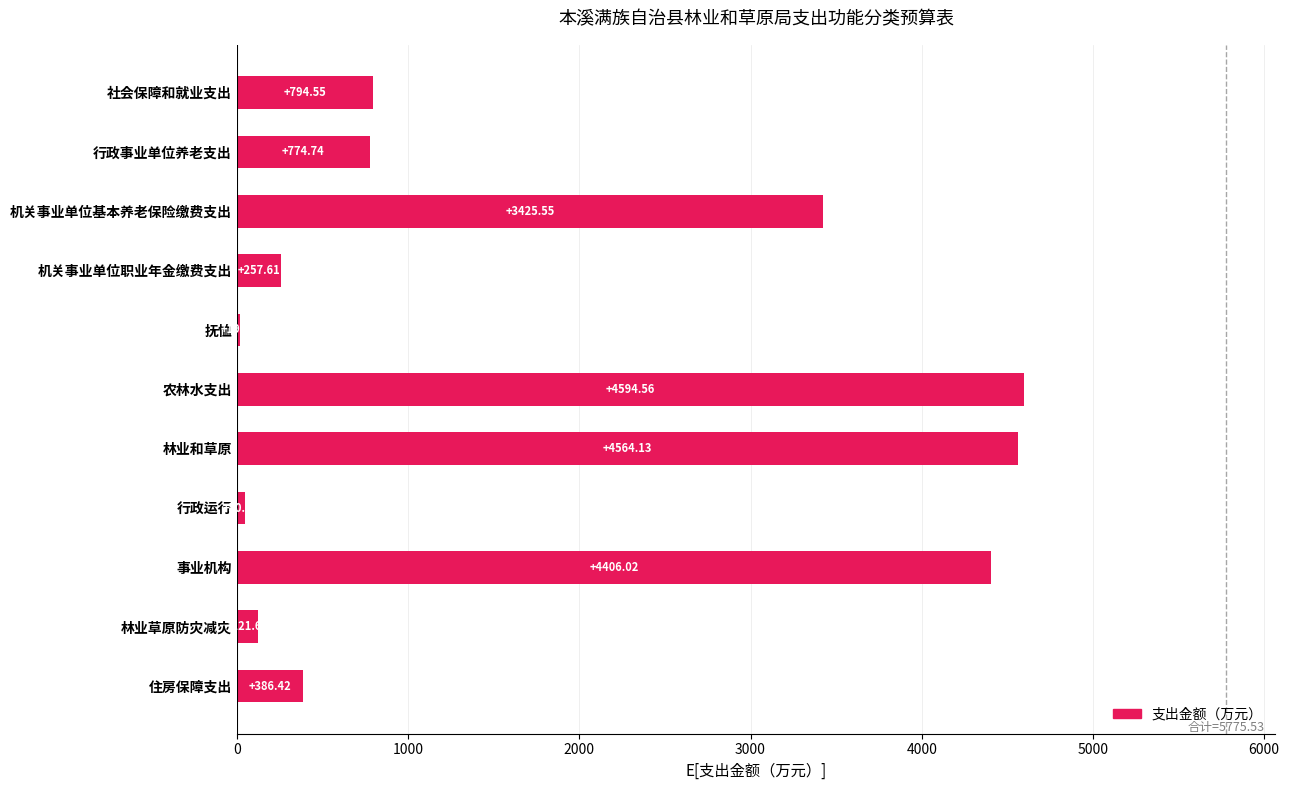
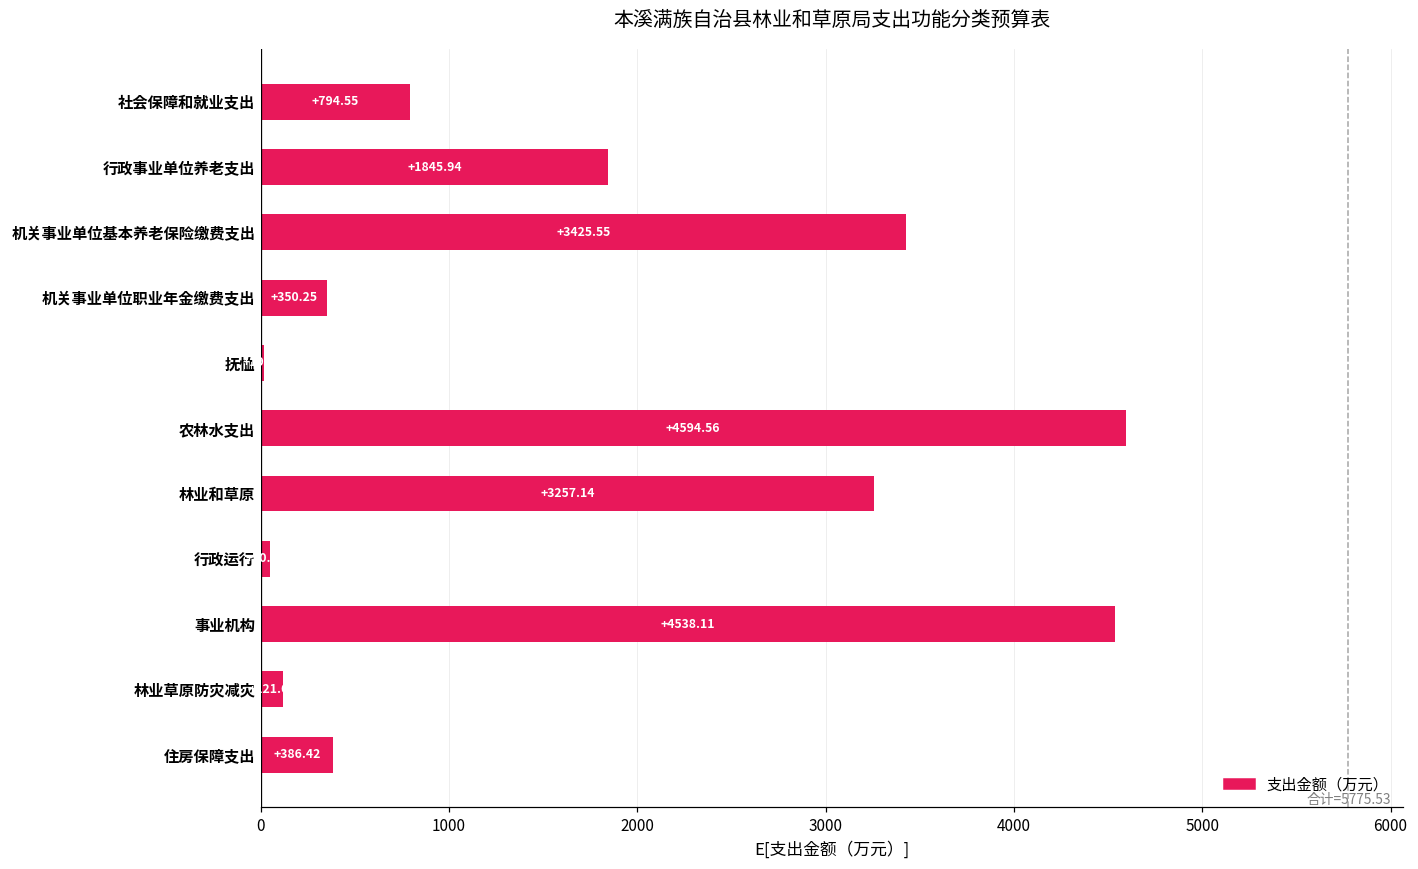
  {
    "社会保障和就业支出": "+794.55",
-   "行政事业单位养老支出": "+774.74",
+   "行政事业单位养老支出": "+1845.94",
    "机关事业单位基本养老保险缴费支出": "+3425.55",
-   "机关事业单位职业年金缴费支出": "+257.61",
+   "机关事业单位职业年金缴费支出": "+350.25",
    "农林水支出": "+4594.56",
-   "林业和草原": "+4564.13",
-   "事业机构": "+4406.02",
+   "林业和草原": "+3257.14",
+   "事业机构": "+4538.11",
    "林业草原防灾减灾": "+121.60",
    "住房保障支出": "+386.42"
  }
